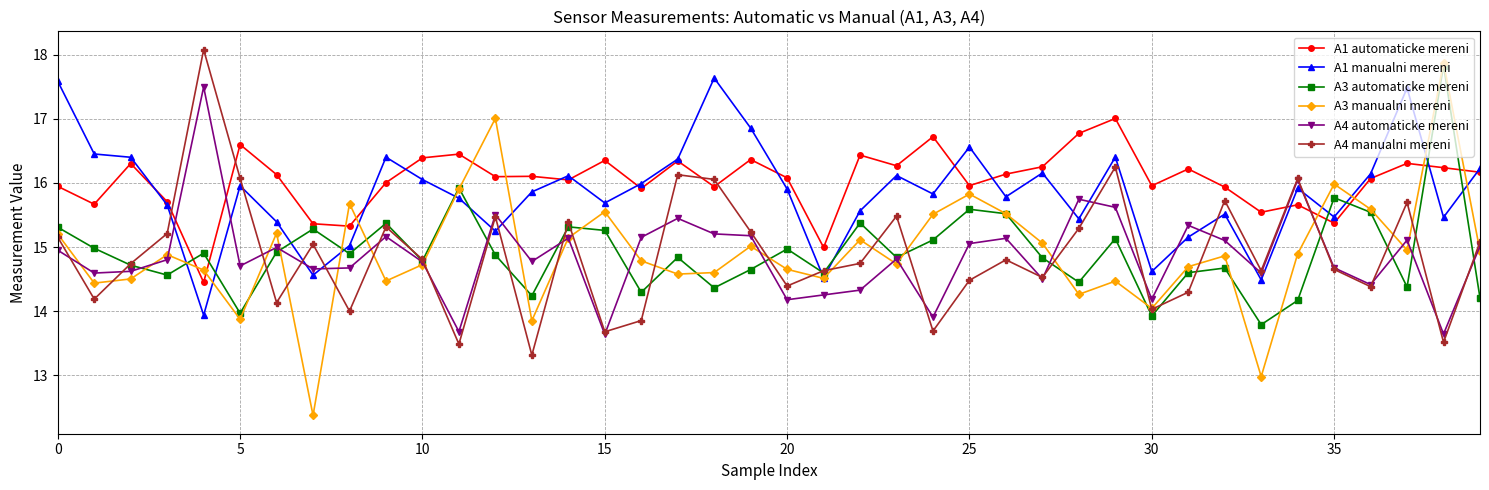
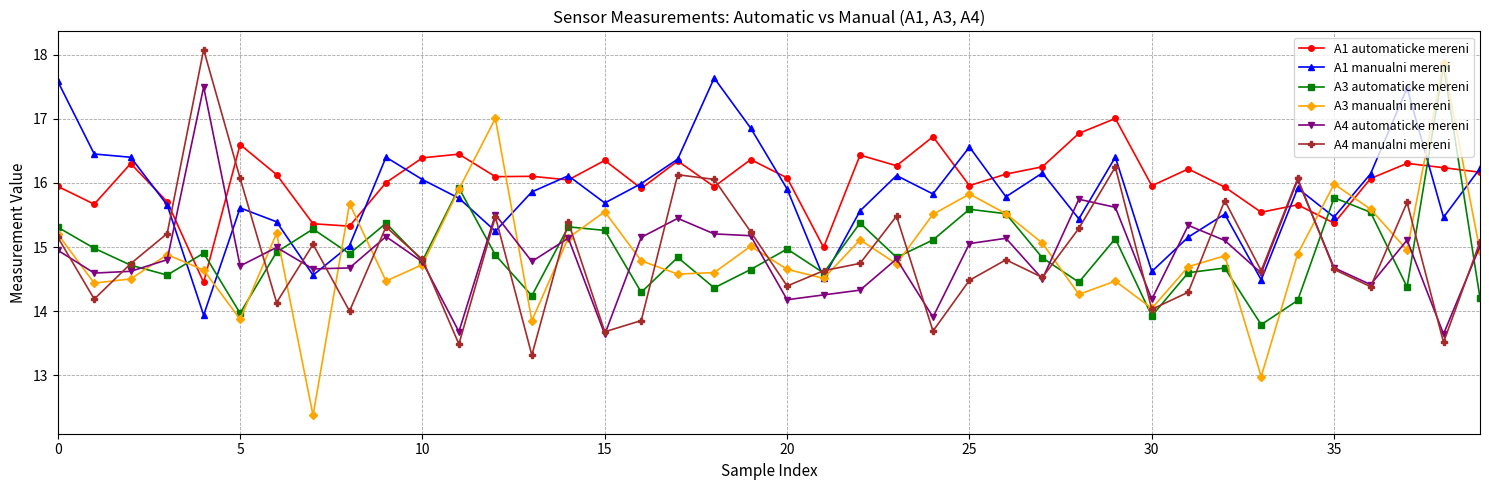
  {
    "A1 automaticke mereni": {
      "0": 15.9,
      "5": 16.6,
      "10": 16.4,
      "15": 16.4,
      "20": 16.1,
      "25": 16.0,
      "30": 16.0,
      "35": 15.4
    },
    "A1 manualni mereni": {
      "0": 17.6,
-     "5": 16.0,
+     "5": 15.6,
      "10": 16.1,
      "15": 15.7,
      "20": 15.9,
      "25": 16.6,
      "30": 14.6,
      "35": 15.5
    },
    "A3 automaticke mereni": {
      "0": 15.3,
      "5": 14.0,
      "15": 15.3,
      "20": 15.0,
      "25": 15.6,
      "30": 13.9,
      "35": 15.8
    },
    "A3 manualni mereni": {
      "0": 15.2,
      "5": 13.9,
      "10": 14.7,
      "15": 15.6,
      "20": 14.7,
      "25": 15.8,
      "35": 16.0
    },
    "A4 automaticke mereni": {
      "0": 15.0,
      "5": 14.7,
      "15": 13.6,
      "20": 14.2,
      "25": 15.1,
      "30": 14.2
    },
    "A4 manualni mereni": {
      "0": 15.2,
      "5": 16.1,
      "15": 13.7,
      "20": 14.4,
      "25": 14.5
    }
  }
